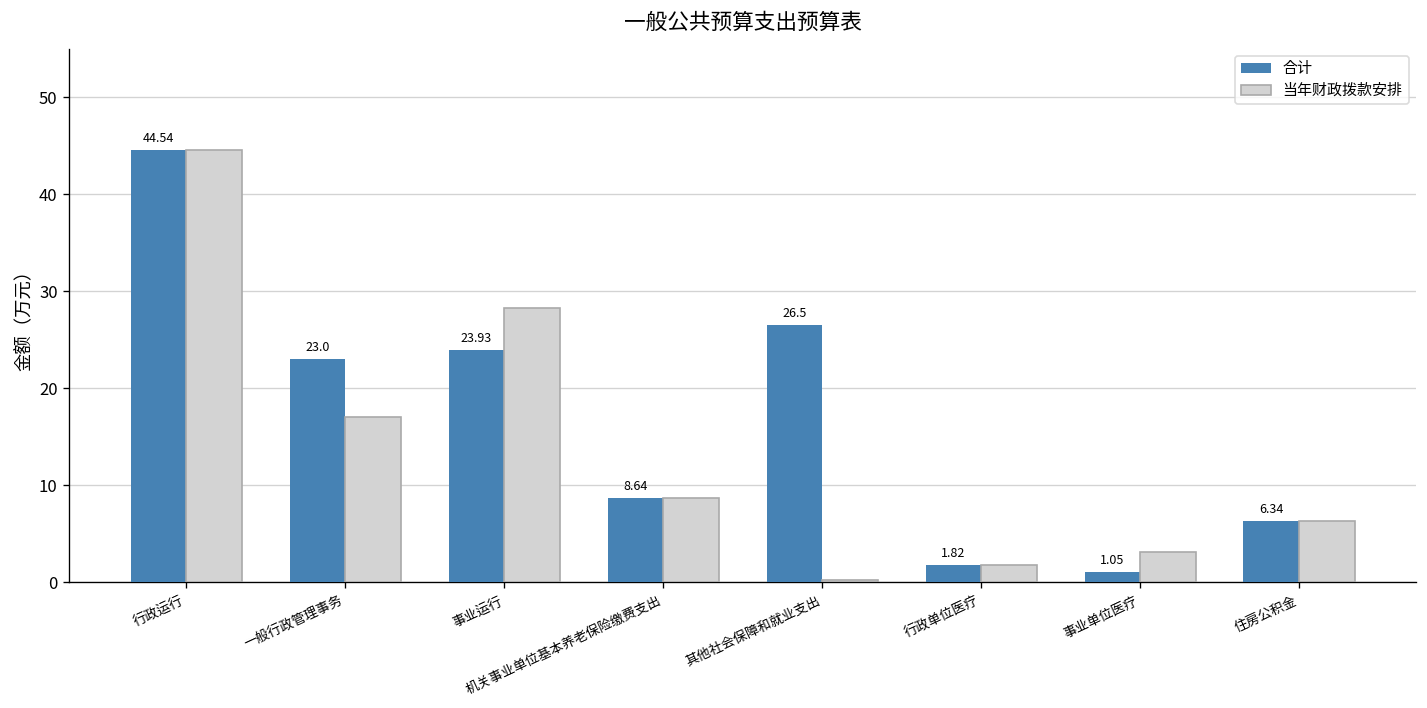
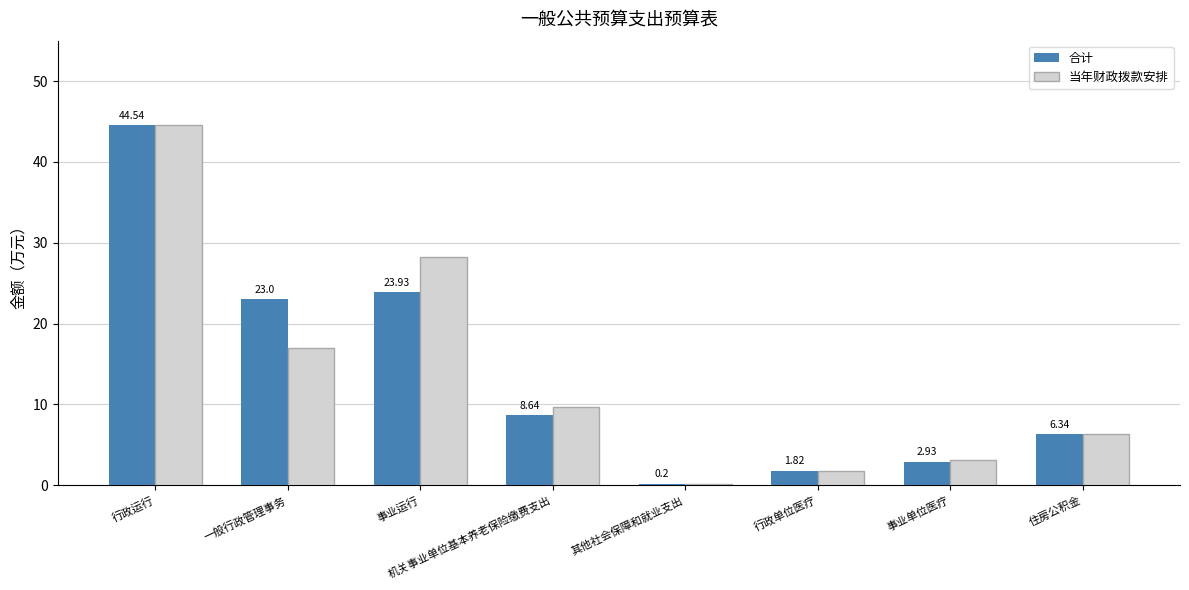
  {
    "合计": {
      "行政运行": 44.54,
      "一般行政管理事务": 23.0,
      "事业运行": 23.93,
      "机关事业单位基本养老保险缴费支出": 8.64,
-     "其他社会保障和就业支出": 26.5,
+     "其他社会保障和就业支出": 0.2,
      "行政单位医疗": 1.82,
-     "事业单位医疗": 1.05,
+     "事业单位医疗": 2.93,
      "住房公积金": 6.34
    },
    "当年财政拨款安排": {
      "行政运行": 45,
      "一般行政管理事务": 17,
      "事业运行": 28,
-     "机关事业单位基本养老保险缴费支出": 9,
+     "机关事业单位基本养老保险缴费支出": 10,
      "行政单位医疗": 2,
      "事业单位医疗": 3,
      "住房公积金": 6
    }
  }
